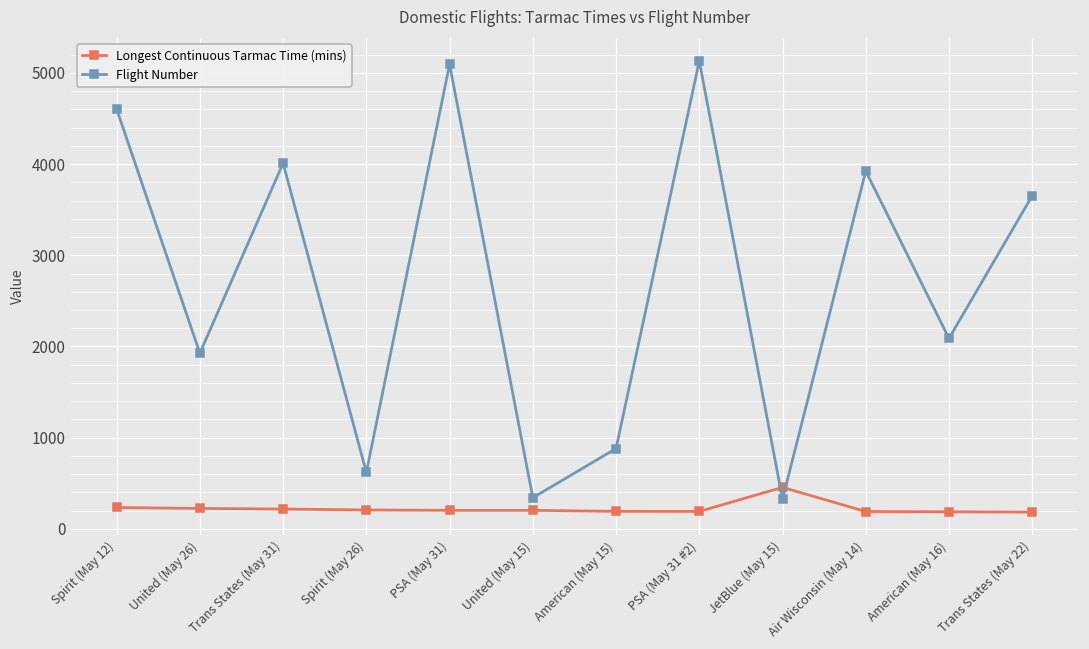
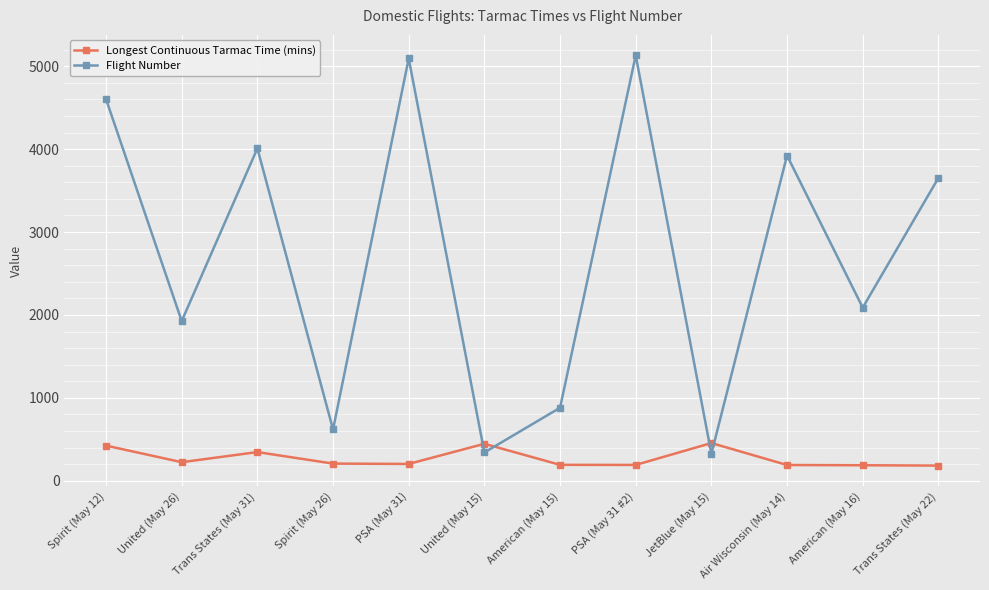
  {
    "Longest Continuous Tarmac Time (mins)": {
-     "Spirit (May 12)": 200,
+     "Spirit (May 12)": 400,
      "United (May 26)": 200,
-     "Trans States (May 31)": 200,
+     "Trans States (May 31)": 300,
      "Spirit (May 26)": 200,
      "PSA (May 31)": 200,
-     "United (May 15)": 200,
+     "United (May 15)": 400,
      "American (May 15)": 200,
      "PSA (May 31 #2)": 200,
      "JetBlue (May 15)": 500,
      "Air Wisconsin (May 14)": 200,
      "American (May 16)": 200,
      "Trans States (May 22)": 200
    },
    "Flight Number": {
      "Spirit (May 12)": 4600,
      "United (May 26)": 1900,
      "Trans States (May 31)": 4000,
      "Spirit (May 26)": 600,
      "PSA (May 31)": 5100,
      "United (May 15)": 300,
      "American (May 15)": 900,
      "PSA (May 31 #2)": 5100,
      "JetBlue (May 15)": 300,
      "Air Wisconsin (May 14)": 3900,
      "American (May 16)": 2100,
      "Trans States (May 22)": 3700
    }
  }
